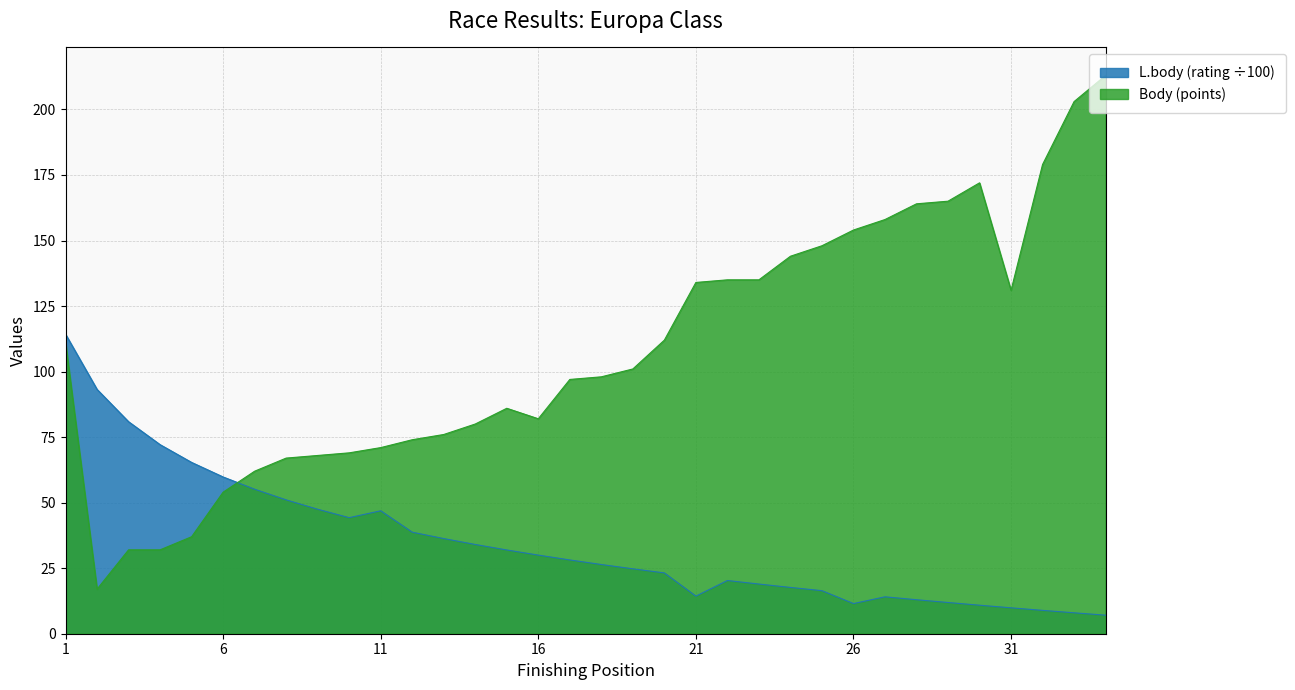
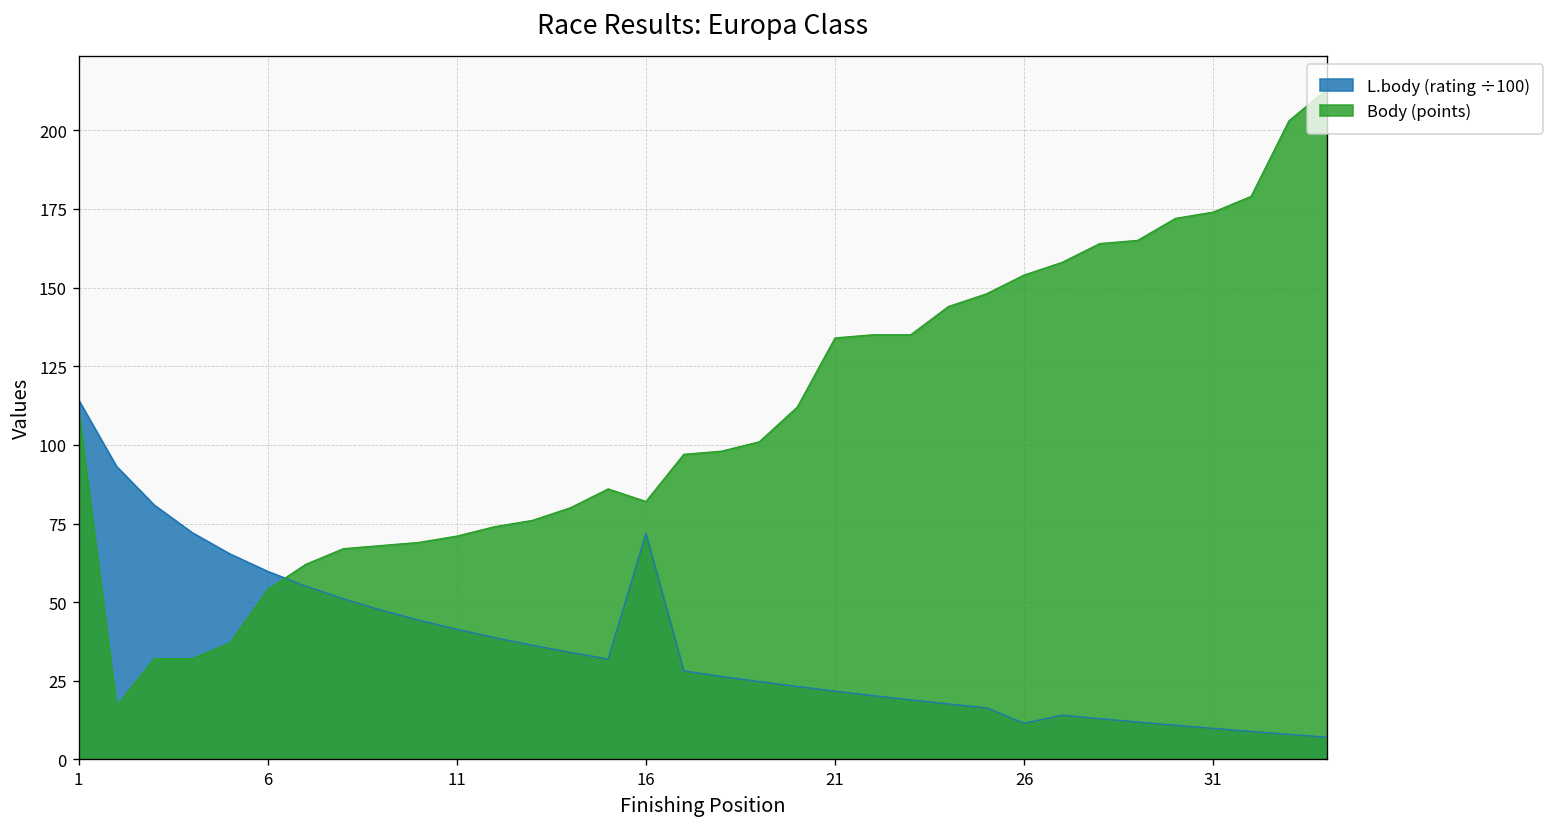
  {
    "L.body (rating ÷100)": {
      "1": 114,
      "6": 60,
-     "11": 47,
-     "16": 30,
-     "21": 14,
+     "11": 41,
+     "16": 72,
+     "21": 22,
      "26": 12,
      "31": 10
    },
    "Body (points)": {
      "1": 111,
      "6": 54,
      "11": 71,
      "16": 82,
      "21": 134,
      "26": 154,
-     "31": 131
+     "31": 174
    }
  }
